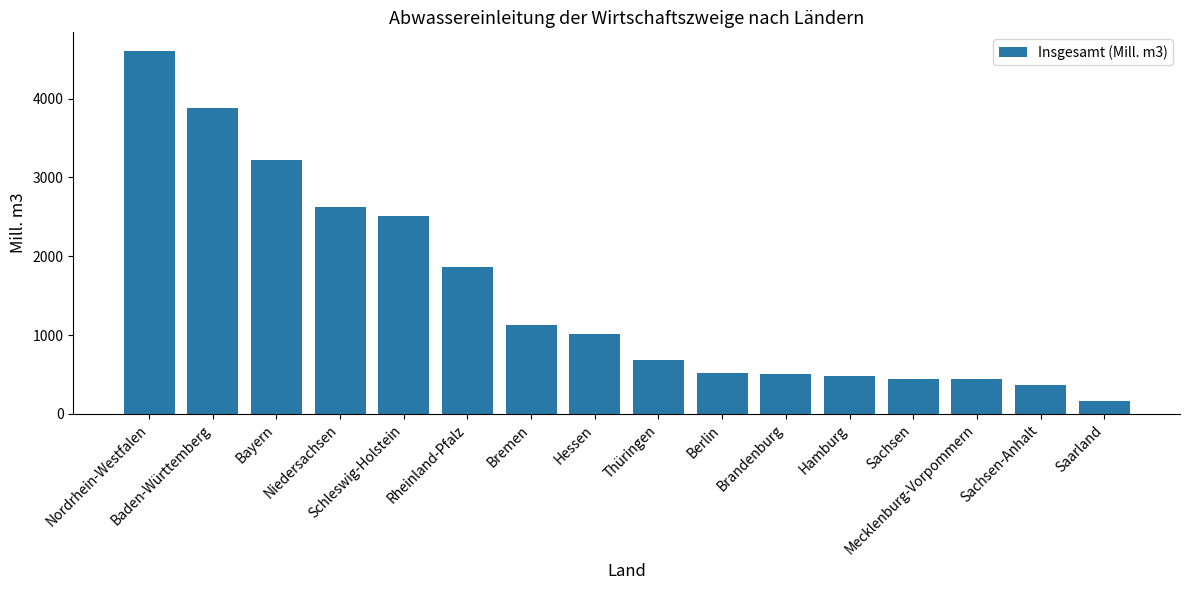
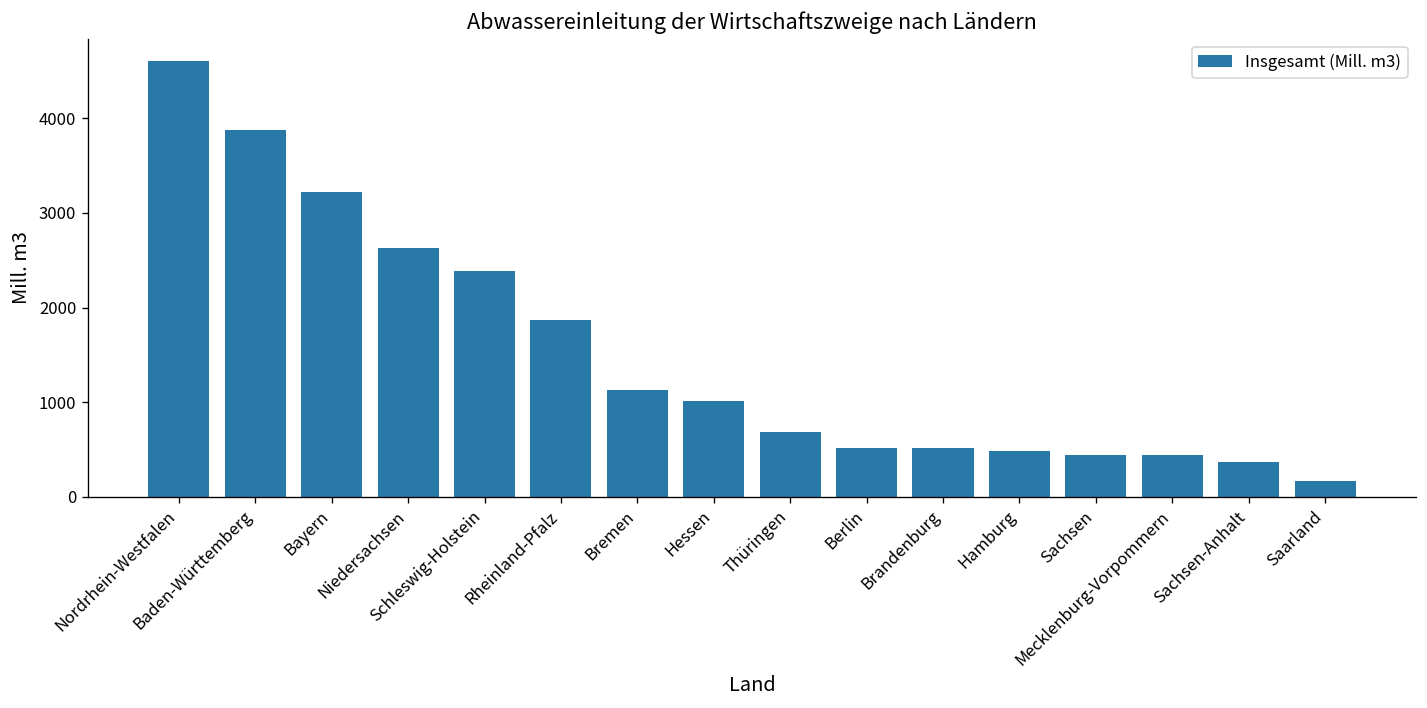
  {
    "Nordrhein-Westfalen": 4600,
    "Baden-Württemberg": 3900,
    "Bayern": 3200,
    "Niedersachsen": 2600,
-   "Schleswig-Holstein": 2500,
+   "Schleswig-Holstein": 2400,
    "Rheinland-Pfalz": 1900,
    "Bremen": 1100,
    "Hessen": 1000,
    "Thüringen": 700,
    "Berlin": 500,
    "Brandenburg": 500,
    "Hamburg": 500,
    "Sachsen": 400,
    "Mecklenburg-Vorpommern": 400,
    "Sachsen-Anhalt": 400,
    "Saarland": 200
  }
